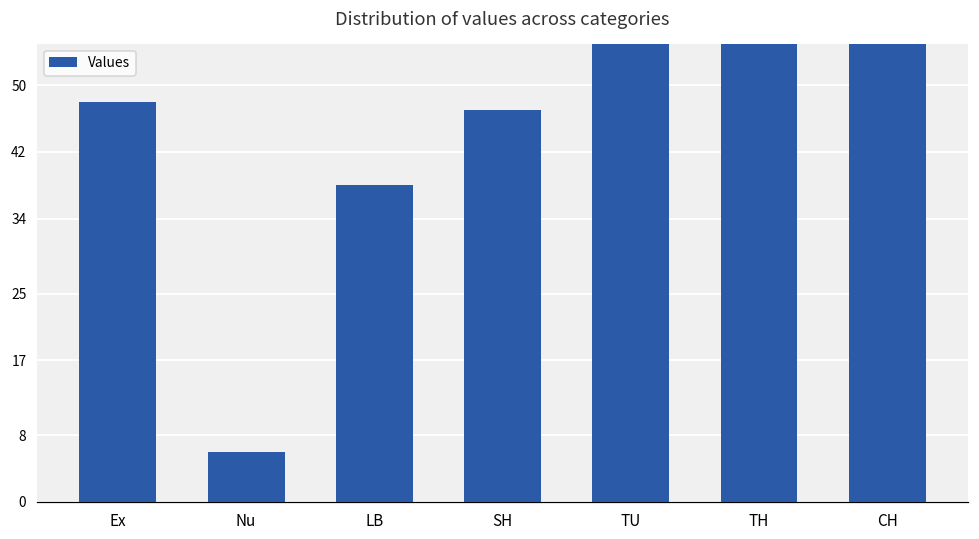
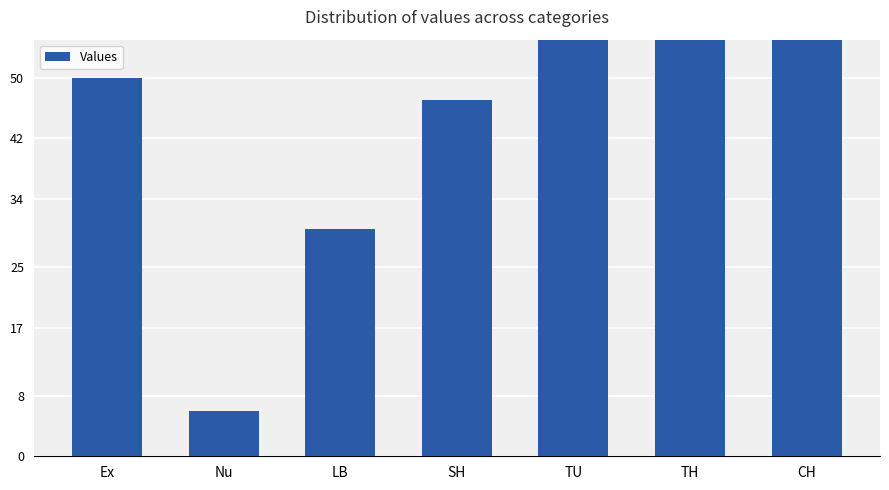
  {
-   "Ex": 48,
+   "Ex": 50,
    "Nu": 6,
-   "LB": 38,
+   "LB": 30,
    "SH": 47
  }
